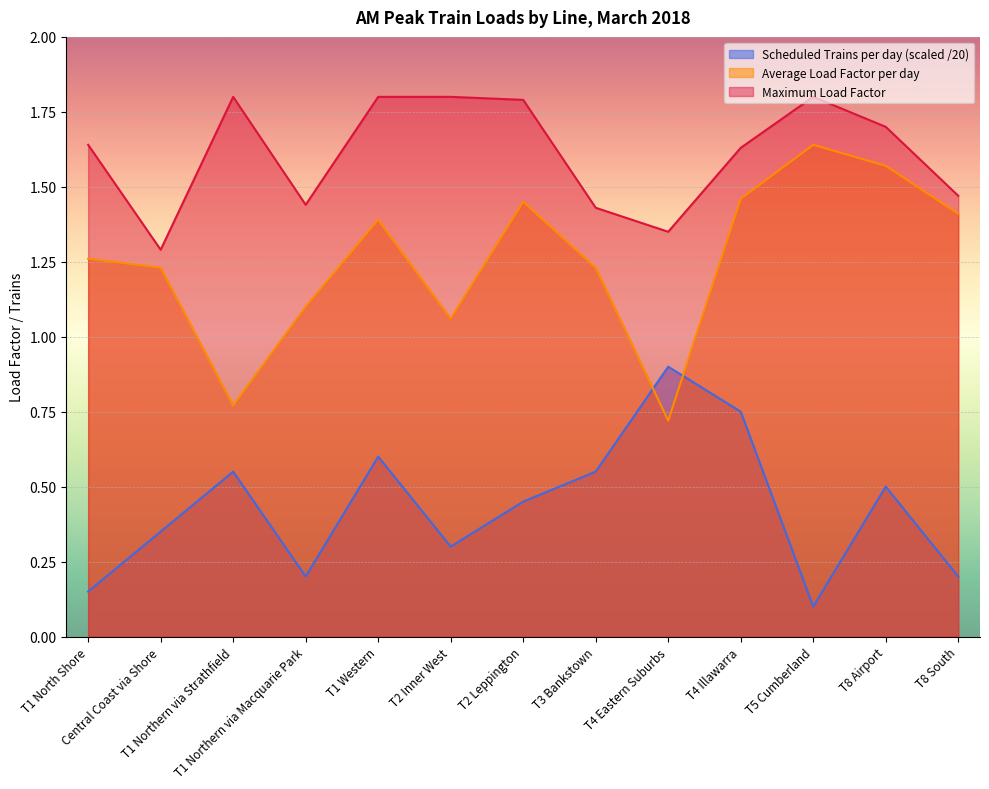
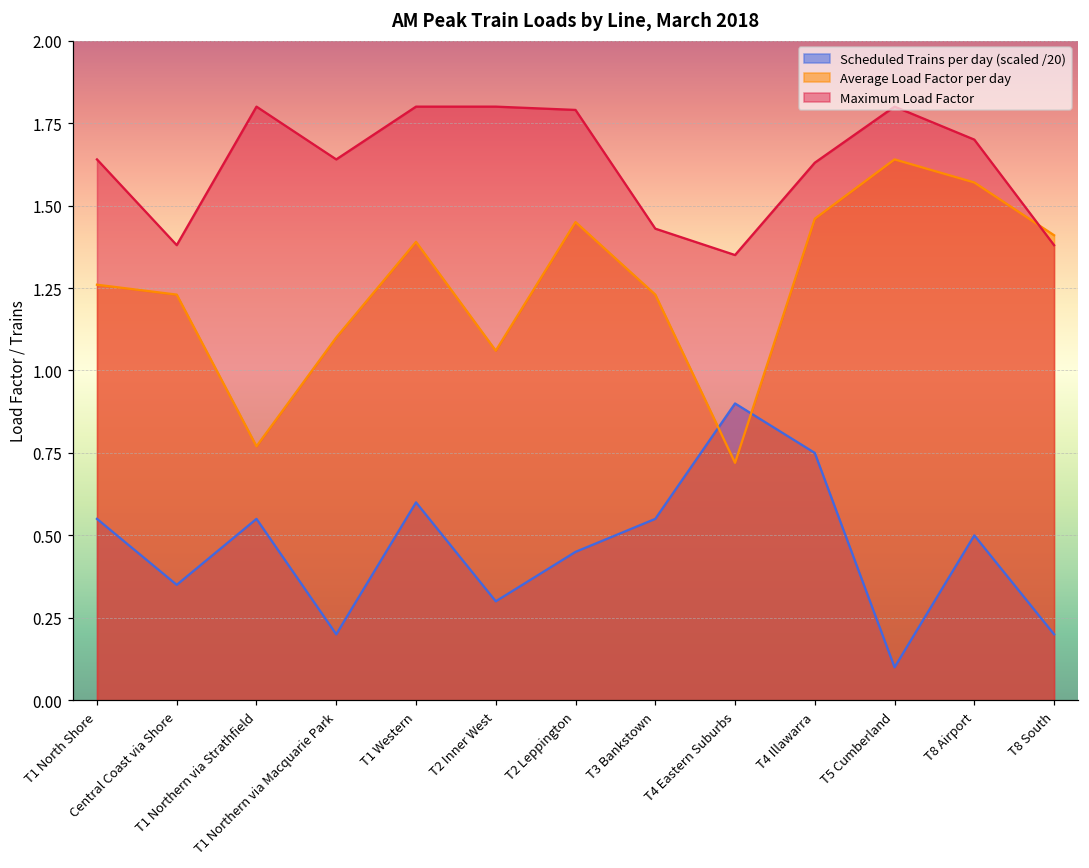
  {
    "Scheduled Trains per day (scaled /20)": {
-     "T1 North Shore": 0.15,
+     "T1 North Shore": 0.55,
      "Central Coast via Shore": 0.35,
      "T1 Northern via Strathfield": 0.55,
      "T1 Northern via Macquarie Park": 0.20,
      "T1 Western": 0.60,
      "T2 Inner West": 0.30,
      "T2 Leppington": 0.45,
      "T3 Bankstown": 0.55,
      "T4 Eastern Suburbs": 0.90,
      "T4 Illawarra": 0.75,
      "T5 Cumberland": 0.10,
      "T8 Airport": 0.50,
      "T8 South": 0.20
    },
    "Average Load Factor per day": {
      "T1 North Shore": 1.26,
      "Central Coast via Shore": 1.23,
      "T1 Northern via Strathfield": 0.77,
      "T1 Northern via Macquarie Park": 1.10,
      "T1 Western": 1.39,
      "T2 Inner West": 1.06,
      "T2 Leppington": 1.45,
      "T3 Bankstown": 1.23,
      "T4 Eastern Suburbs": 0.72,
      "T4 Illawarra": 1.46,
      "T5 Cumberland": 1.64,
      "T8 Airport": 1.57,
      "T8 South": 1.41
    },
    "Maximum Load Factor": {
      "T1 North Shore": 1.64,
-     "Central Coast via Shore": 1.29,
+     "Central Coast via Shore": 1.38,
      "T1 Northern via Strathfield": 1.80,
-     "T1 Northern via Macquarie Park": 1.44,
+     "T1 Northern via Macquarie Park": 1.64,
      "T1 Western": 1.80,
      "T2 Inner West": 1.80,
      "T2 Leppington": 1.79,
      "T3 Bankstown": 1.43,
      "T4 Eastern Suburbs": 1.35,
      "T4 Illawarra": 1.63,
      "T8 Airport": 1.70,
-     "T8 South": 1.47
+     "T8 South": 1.38
    }
  }
